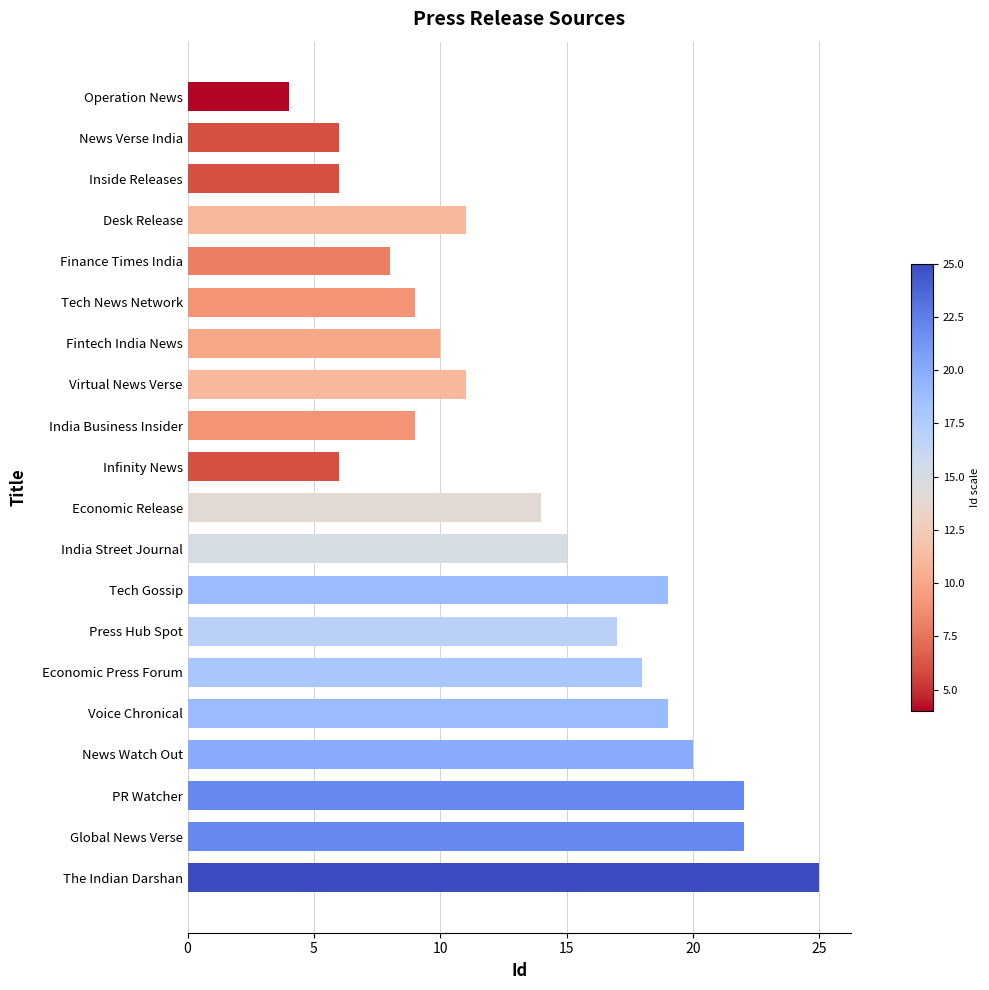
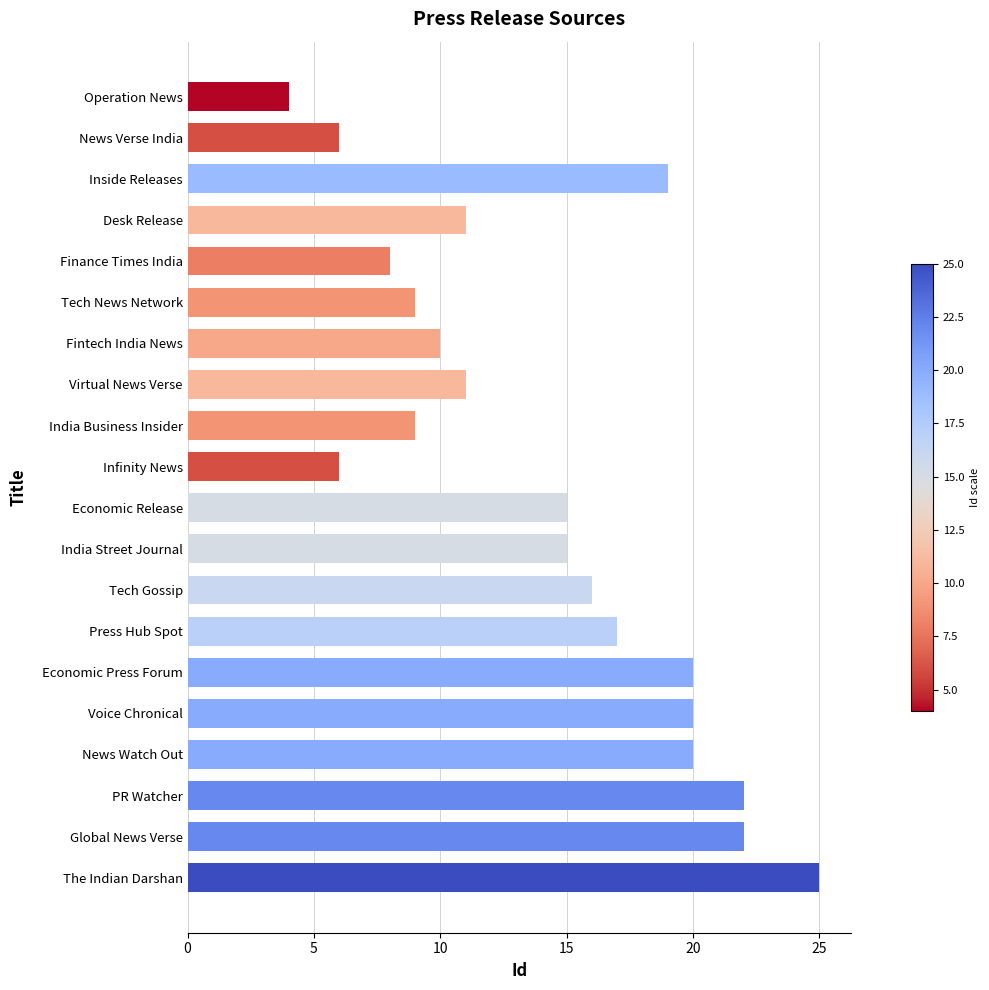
  {
    "Operation News": 4,
    "News Verse India": 6,
-   "Inside Releases": 6,
+   "Inside Releases": 19,
    "Desk Release": 11,
    "Finance Times India": 8,
    "Tech News Network": 9,
    "Fintech India News": 10,
    "Virtual News Verse": 11,
    "India Business Insider": 9,
    "Infinity News": 6,
-   "Economic Release": 14,
+   "Economic Release": 15,
    "India Street Journal": 15,
-   "Tech Gossip": 19,
+   "Tech Gossip": 16,
    "Press Hub Spot": 17,
-   "Economic Press Forum": 18,
-   "Voice Chronical": 19,
+   "Economic Press Forum": 20,
+   "Voice Chronical": 20,
    "News Watch Out": 20,
    "PR Watcher": 22,
    "Global News Verse": 22,
    "The Indian Darshan": 25
  }
